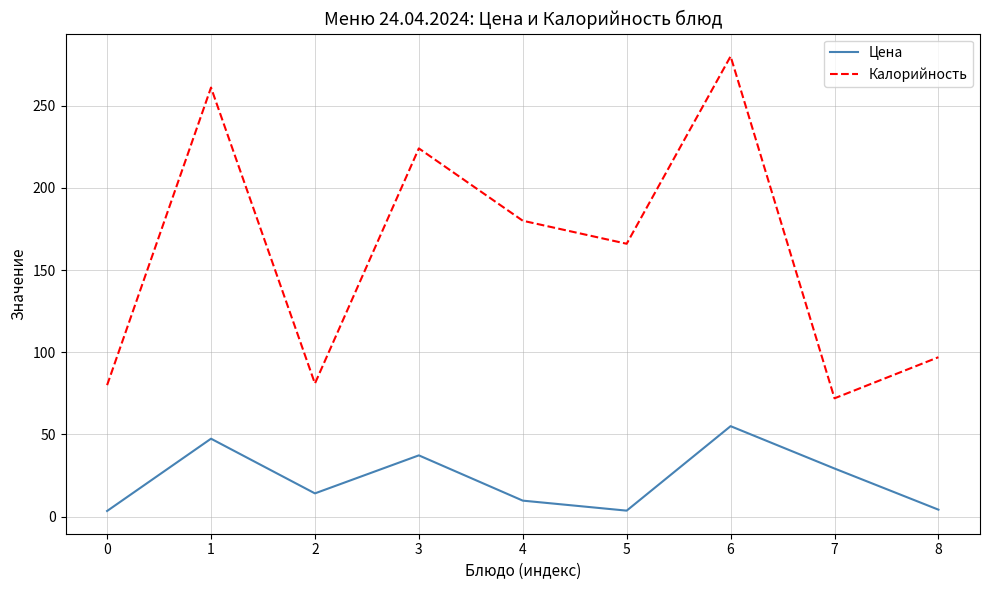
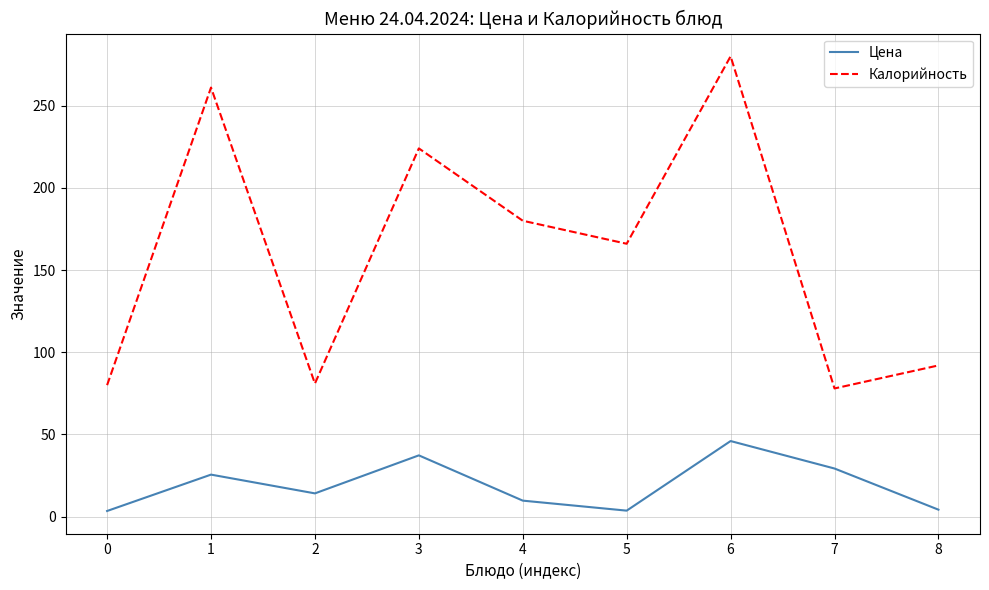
  {
    "Цена": {
      "0": 3,
-     "1": 47,
+     "1": 26,
      "2": 14,
      "3": 37,
      "4": 10,
      "5": 4,
-     "6": 55,
+     "6": 46,
      "7": 29,
      "8": 4
    },
    "Калорийность": {
      "0": 80,
      "1": 261,
      "2": 81,
      "3": 224,
      "4": 180,
      "5": 166,
      "6": 280,
-     "7": 72,
-     "8": 97
+     "7": 78,
+     "8": 92
    }
  }
